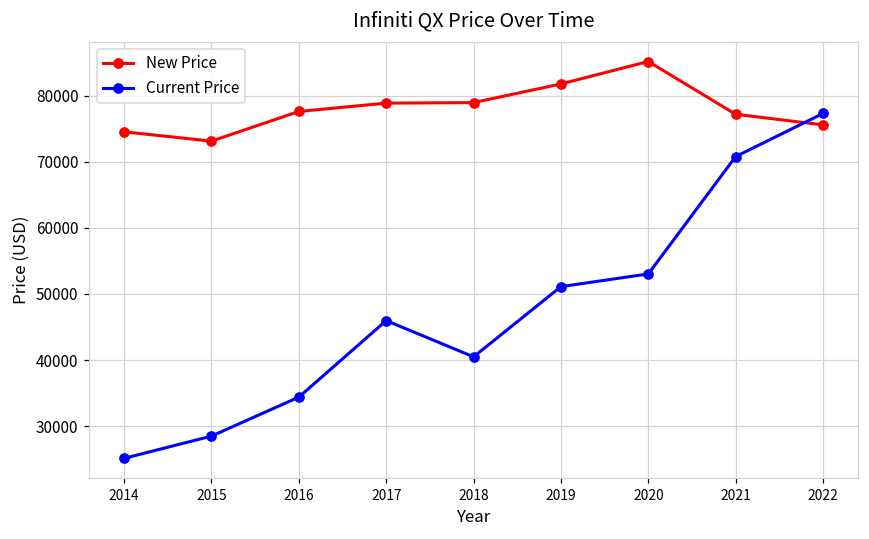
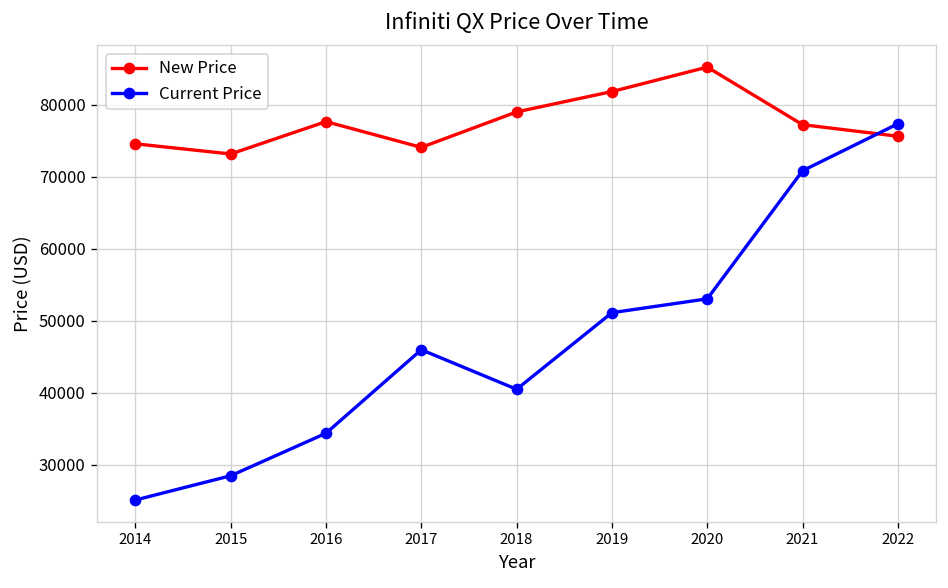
  {
    "New Price": {
      "2014": 75000,
      "2015": 73000,
      "2016": 78000,
-     "2017": 79000,
+     "2017": 74000,
      "2018": 79000,
      "2019": 82000,
      "2020": 85000,
      "2021": 77000,
      "2022": 76000
    },
    "Current Price": {
      "2014": 25000,
      "2015": 28000,
      "2016": 34000,
      "2017": 46000,
      "2018": 40000,
      "2019": 51000,
      "2020": 53000,
      "2021": 71000,
      "2022": 77000
    }
  }
